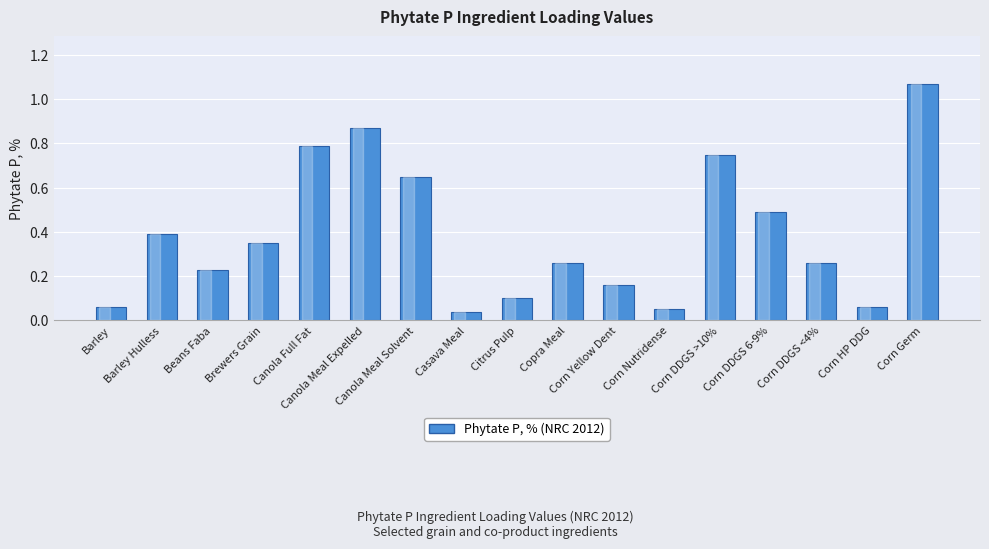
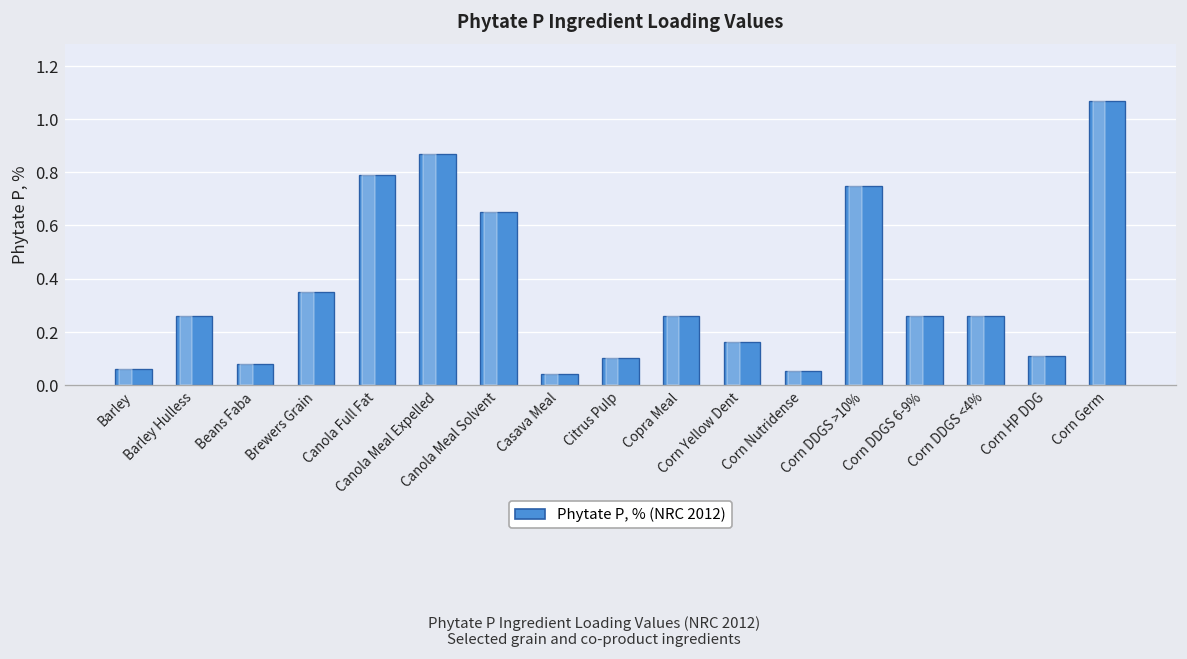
  {
    "Barley": 0.06,
-   "Barley Hulless": 0.39,
-   "Beans Faba": 0.23,
+   "Barley Hulless": 0.26,
+   "Beans Faba": 0.08,
    "Brewers Grain": 0.35,
    "Canola Full Fat": 0.79,
    "Canola Meal Expelled": 0.87,
    "Canola Meal Solvent": 0.65,
    "Casava Meal": 0.04,
    "Citrus Pulp": 0.10,
    "Copra Meal": 0.26,
    "Corn Yellow Dent": 0.16,
    "Corn Nutridense": 0.05,
    "Corn DDGS >10%": 0.75,
-   "Corn DDGS 6-9%": 0.49,
+   "Corn DDGS 6-9%": 0.26,
    "Corn DDGS <4%": 0.26,
-   "Corn HP DDG": 0.06,
+   "Corn HP DDG": 0.11,
    "Corn Germ": 1.07
  }
